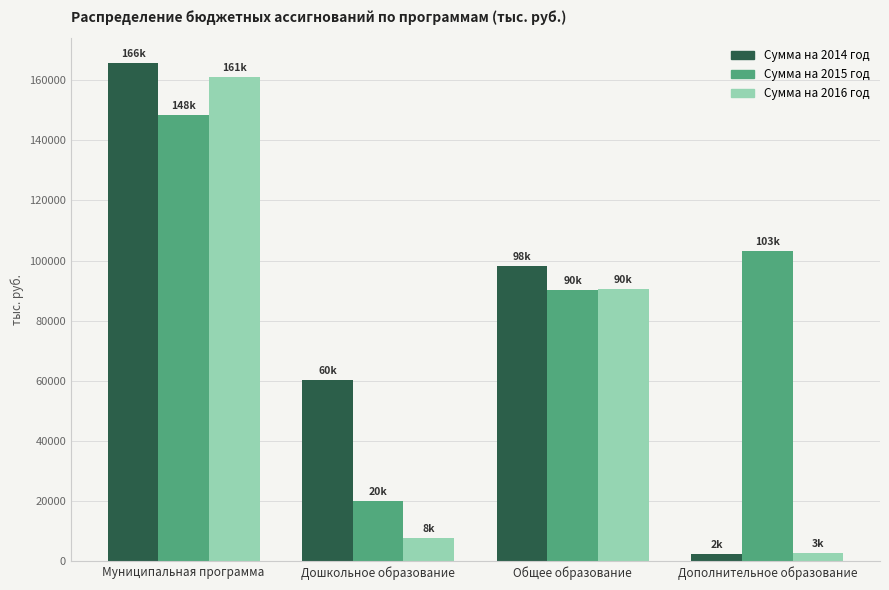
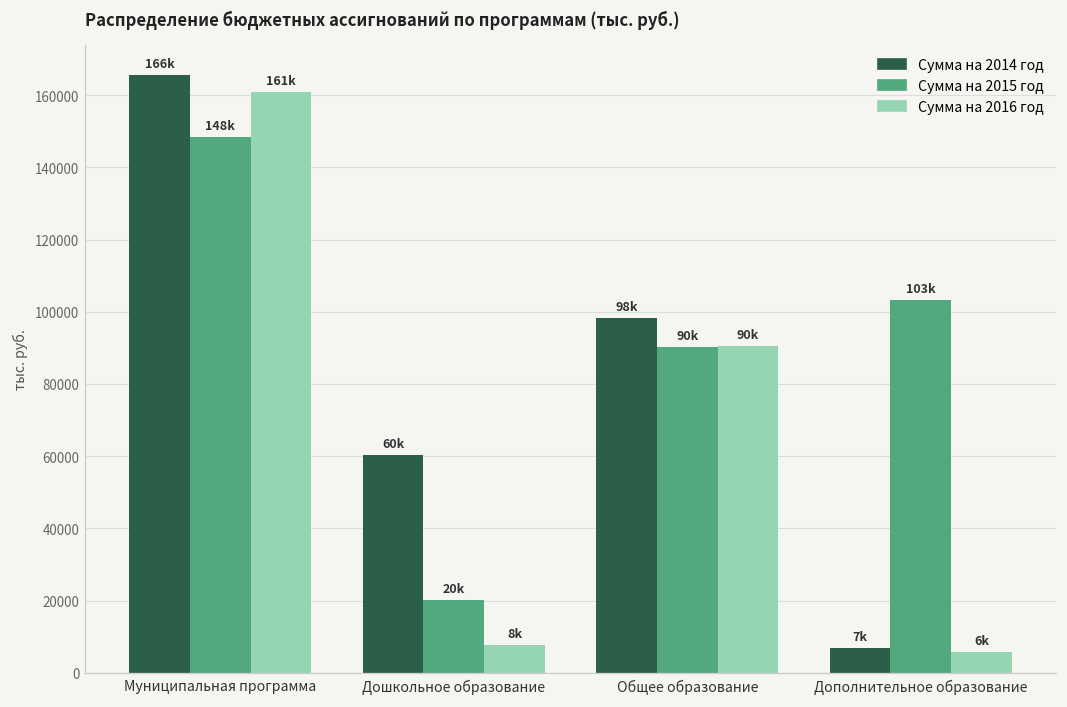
  {
    "Сумма на 2014 год": {
      "Муниципальная программа": "166k",
      "Дошкольное образование": "60k",
      "Общее образование": "98k",
-     "Дополнительное образование": "2k"
+     "Дополнительное образование": "7k"
    },
    "Сумма на 2015 год": {
      "Муниципальная программа": "148k",
      "Дошкольное образование": "20k",
      "Общее образование": "90k",
      "Дополнительное образование": "103k"
    },
    "Сумма на 2016 год": {
      "Муниципальная программа": "161k",
      "Дошкольное образование": "8k",
      "Общее образование": "90k",
-     "Дополнительное образование": "3k"
+     "Дополнительное образование": "6k"
    }
  }
